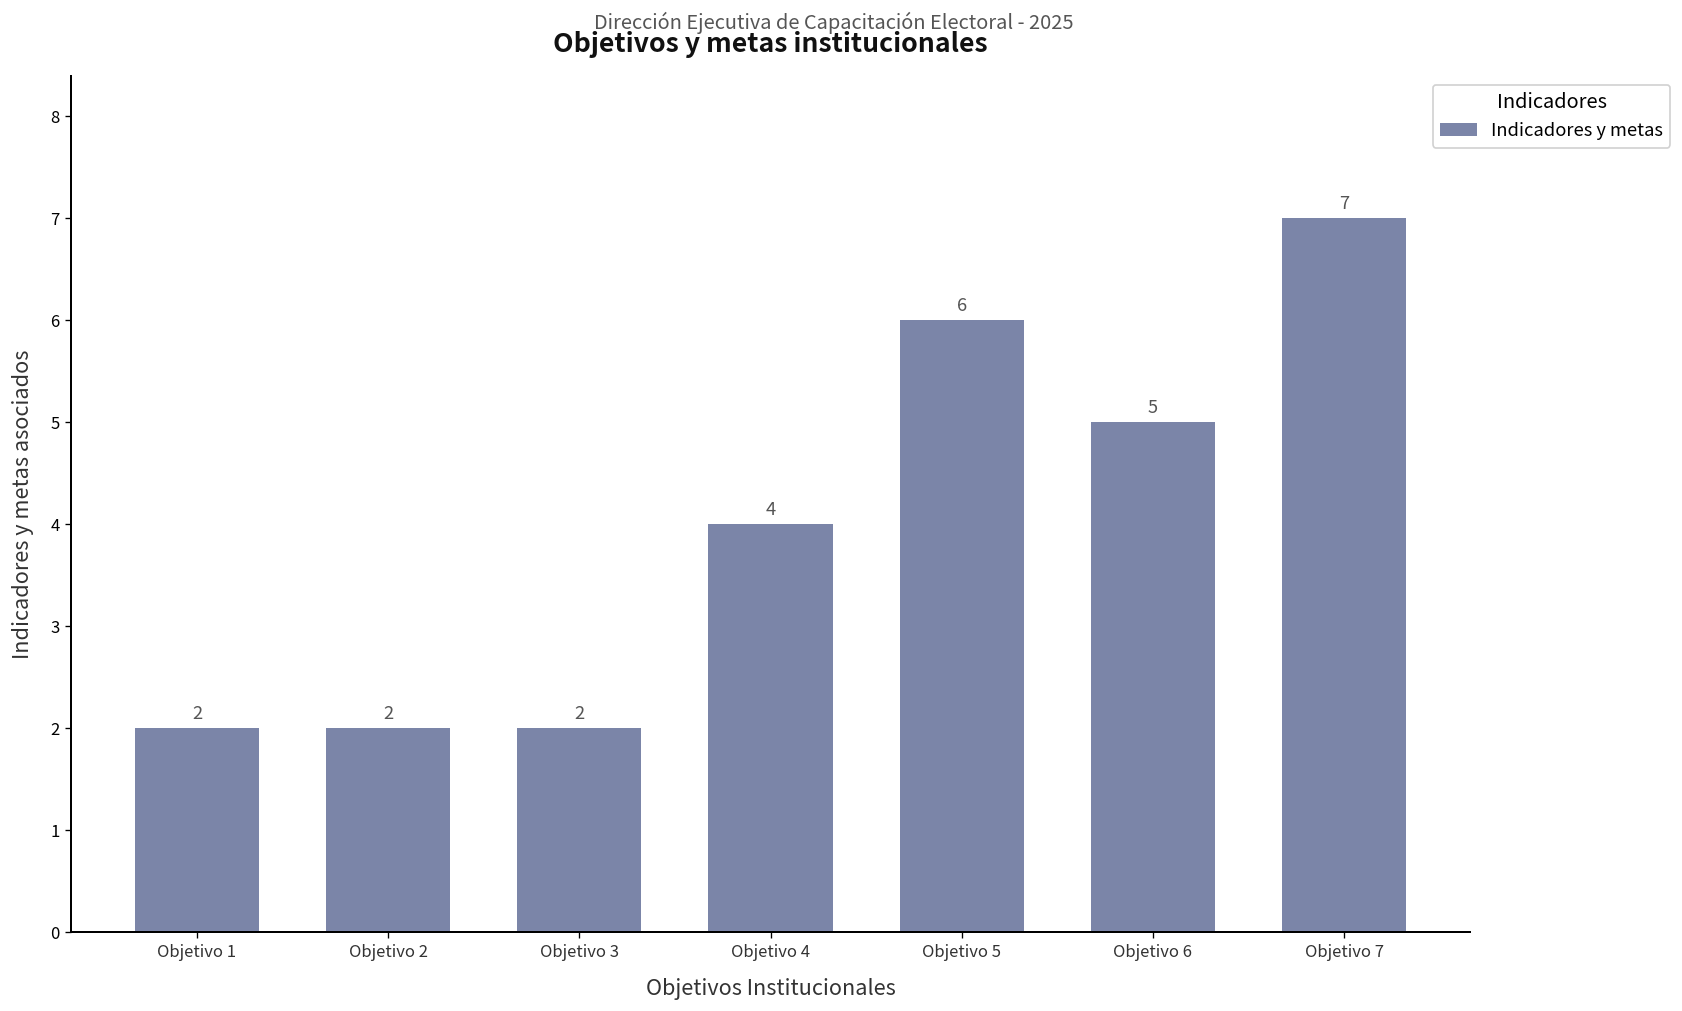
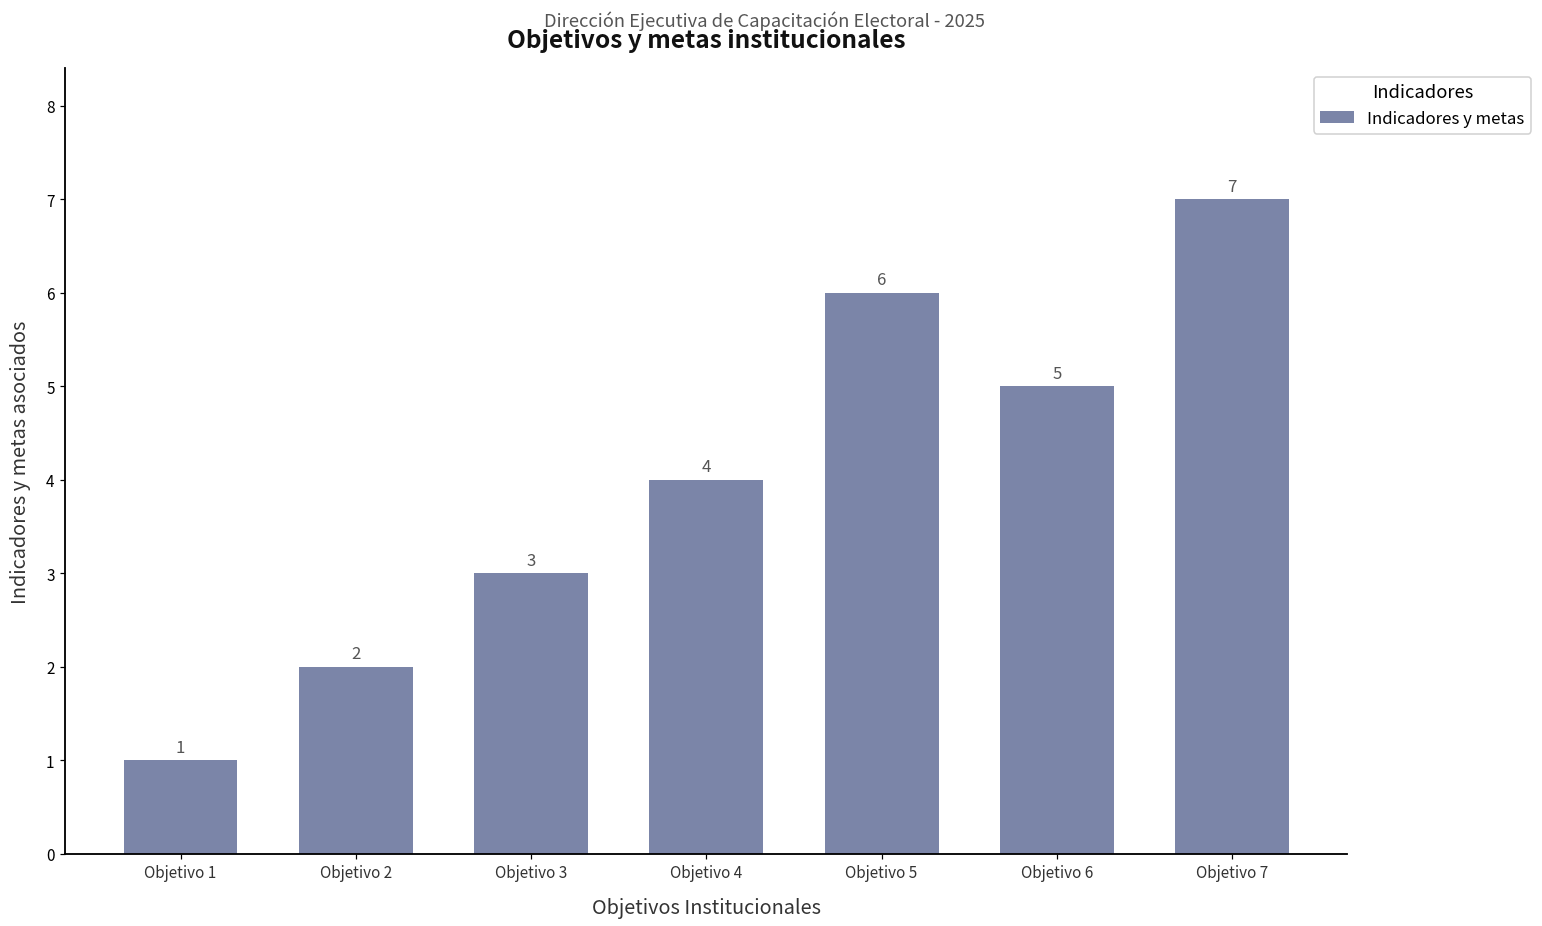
  {
-   "Objetivo 1": 2,
+   "Objetivo 1": 1,
    "Objetivo 2": 2,
-   "Objetivo 3": 2,
+   "Objetivo 3": 3,
    "Objetivo 4": 4,
    "Objetivo 5": 6,
    "Objetivo 6": 5,
    "Objetivo 7": 7
  }
